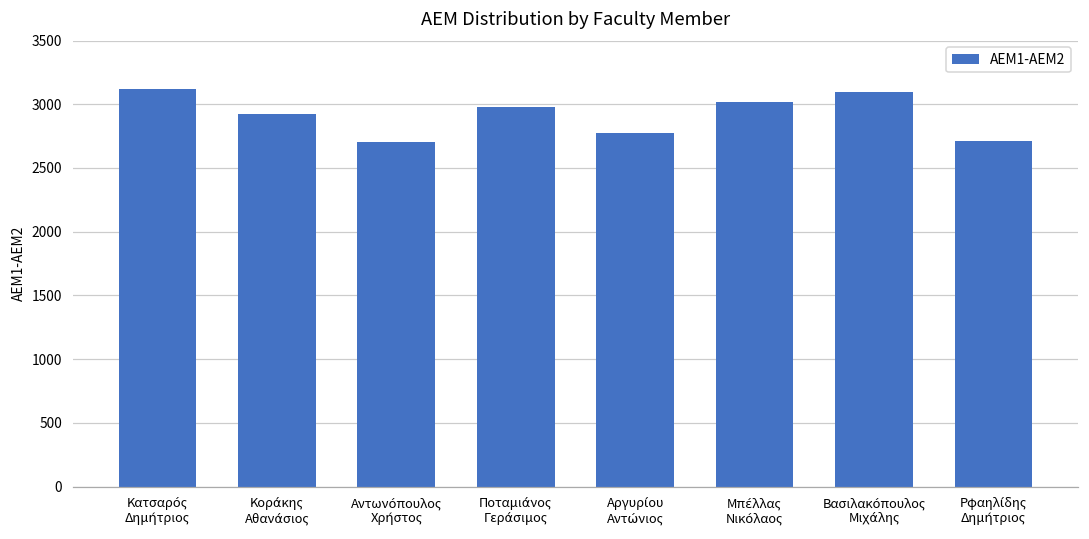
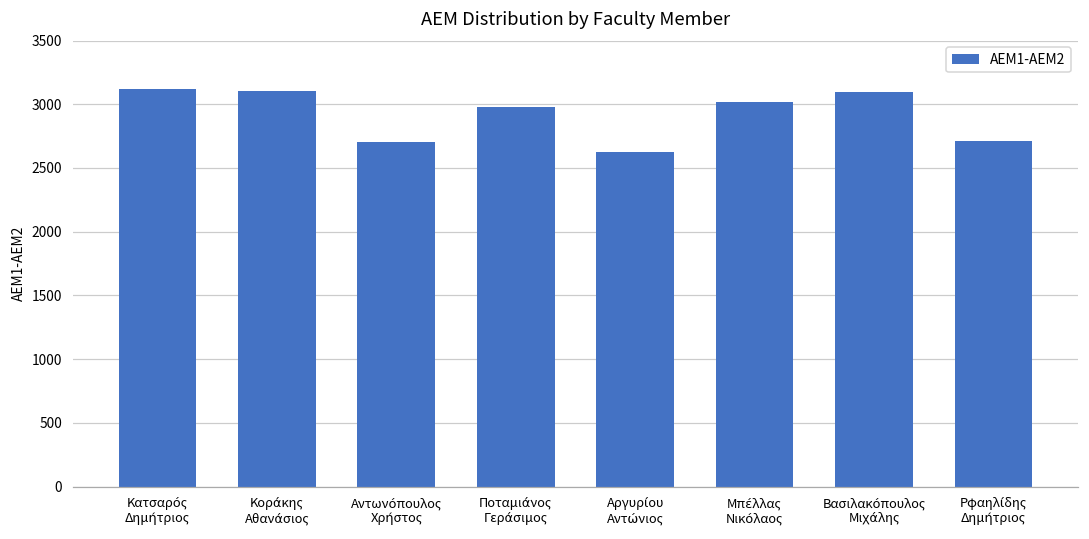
  {
    "Κατσαρός Δημήτριος": 3120,
-   "Κοράκης Αθανάσιος": 2930,
+   "Κοράκης Αθανάσιος": 3100,
    "Αντωνόπουλος Χρήστος": 2700,
    "Ποταμιάνος Γεράσιμος": 2980,
-   "Αργυρίου Αντώνιος": 2780,
+   "Αργυρίου Αντώνιος": 2620,
    "Μπέλλας Νικόλαος": 3010,
    "Βασιλακόπουλος Μιχάλης": 3100,
    "Ρφαηλίδης Δημήτριος": 2720
  }
